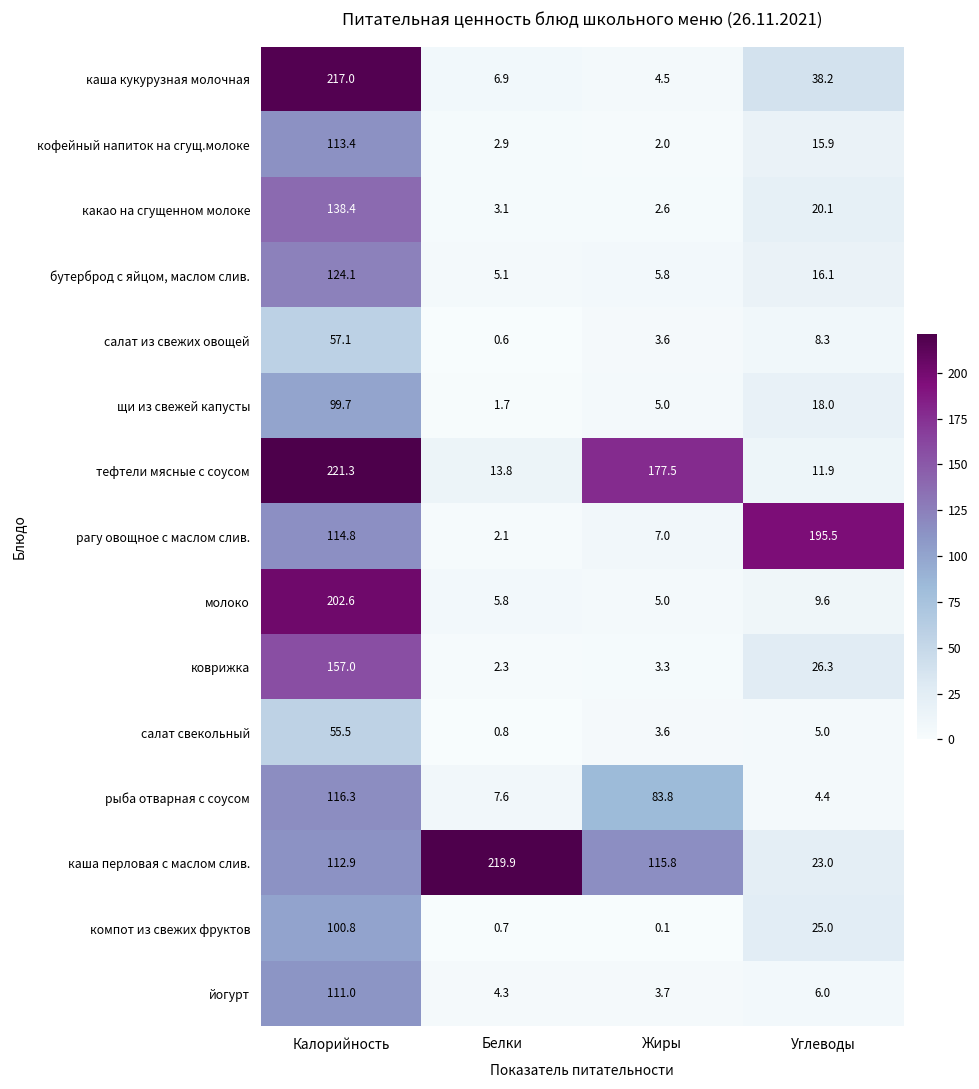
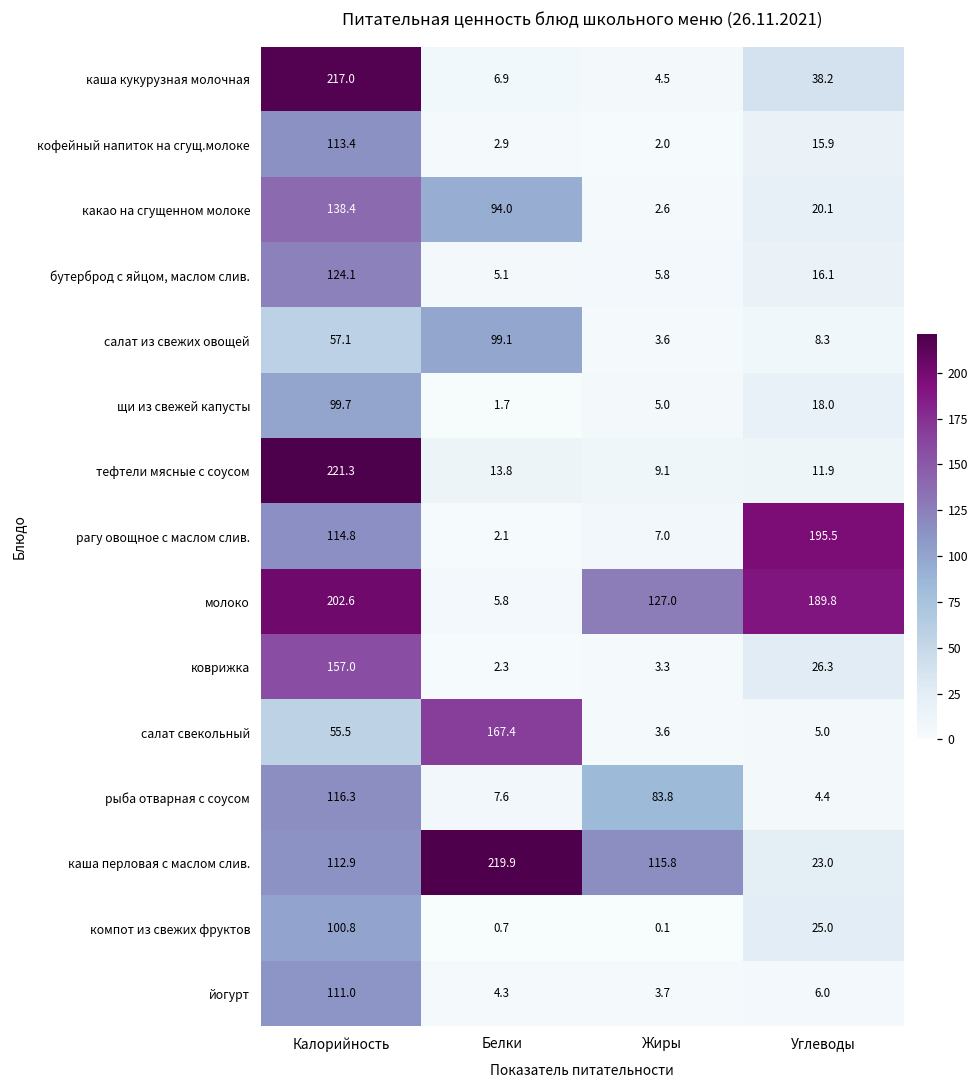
  {
    "каша кукурузная молочная": {
      "Калорийность": 217.0,
      "Белки": 6.9,
      "Жиры": 4.5,
      "Углеводы": 38.2
    },
    "кофейный напиток на сгущ.молоке": {
      "Калорийность": 113.4,
      "Белки": 2.9,
      "Жиры": 2.0,
      "Углеводы": 15.9
    },
    "какао на сгущенном молоке": {
      "Калорийность": 138.4,
-     "Белки": 3.1,
+     "Белки": 94.0,
      "Жиры": 2.6,
      "Углеводы": 20.1
    },
    "бутерброд с яйцом, маслом слив.": {
      "Калорийность": 124.1,
      "Белки": 5.1,
      "Жиры": 5.8,
      "Углеводы": 16.1
    },
    "салат из свежих овощей": {
      "Калорийность": 57.1,
-     "Белки": 0.6,
+     "Белки": 99.1,
      "Жиры": 3.6,
      "Углеводы": 8.3
    },
    "щи из свежей капусты": {
      "Калорийность": 99.7,
      "Белки": 1.7,
      "Жиры": 5.0,
      "Углеводы": 18.0
    },
    "тефтели мясные с соусом": {
      "Калорийность": 221.3,
      "Белки": 13.8,
-     "Жиры": 177.5,
+     "Жиры": 9.1,
      "Углеводы": 11.9
    },
    "рагу овощное с маслом слив.": {
      "Калорийность": 114.8,
      "Белки": 2.1,
      "Жиры": 7.0,
      "Углеводы": 195.5
    },
    "молоко": {
      "Калорийность": 202.6,
      "Белки": 5.8,
-     "Жиры": 5.0,
-     "Углеводы": 9.6
+     "Жиры": 127.0,
+     "Углеводы": 189.8
    },
    "коврижка": {
      "Калорийность": 157.0,
      "Белки": 2.3,
      "Жиры": 3.3,
      "Углеводы": 26.3
    },
    "салат свекольный": {
      "Калорийность": 55.5,
-     "Белки": 0.8,
+     "Белки": 167.4,
      "Жиры": 3.6,
      "Углеводы": 5.0
    },
    "рыба отварная с соусом": {
      "Калорийность": 116.3,
      "Белки": 7.6,
      "Жиры": 83.8,
      "Углеводы": 4.4
    },
    "каша перловая с маслом слив.": {
      "Калорийность": 112.9,
      "Белки": 219.9,
      "Жиры": 115.8,
      "Углеводы": 23.0
    },
    "компот из свежих фруктов": {
      "Калорийность": 100.8,
      "Белки": 0.7,
      "Жиры": 0.1,
      "Углеводы": 25.0
    },
    "йогурт": {
      "Калорийность": 111.0,
      "Белки": 4.3,
      "Жиры": 3.7,
      "Углеводы": 6.0
    }
  }
